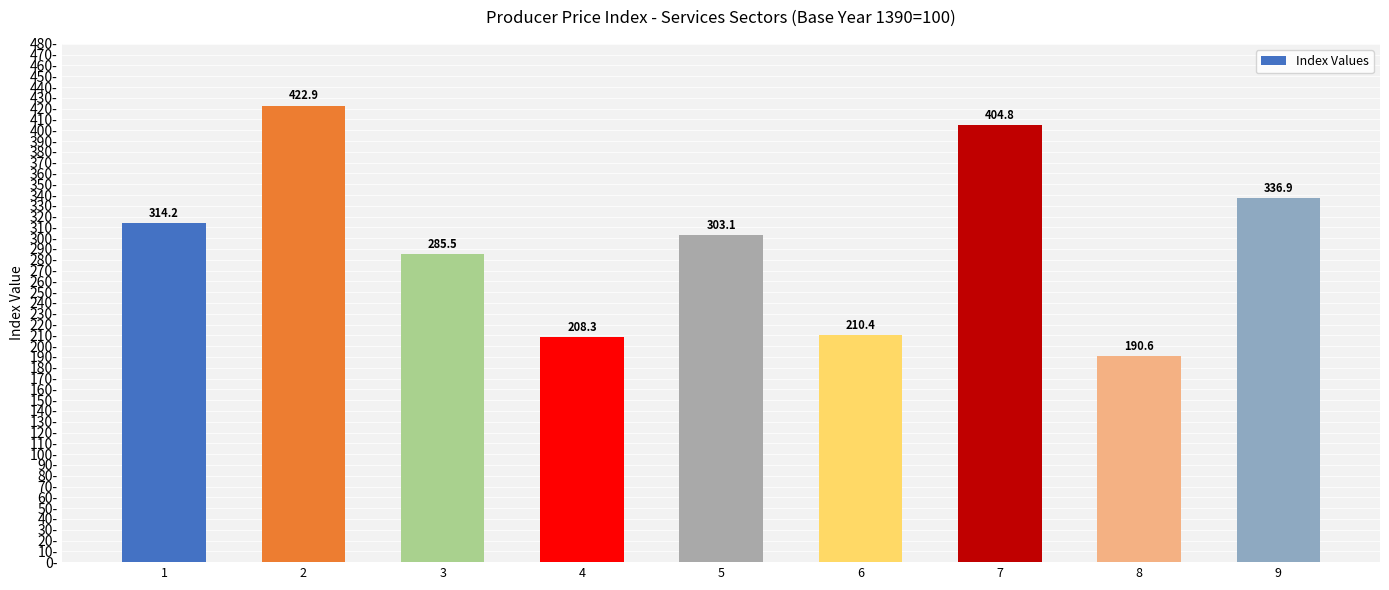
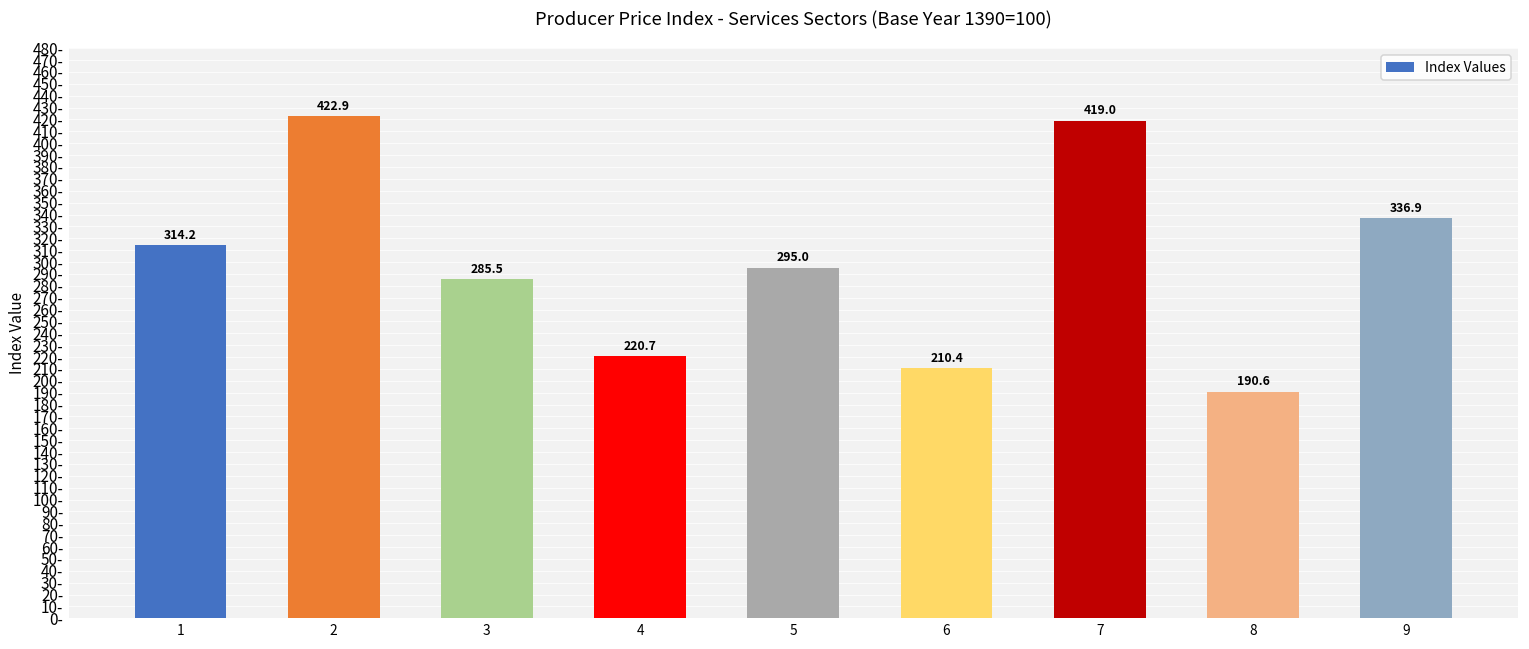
  {
    "1": 314.2,
    "2": 422.9,
    "3": 285.5,
-   "4": 208.3,
-   "5": 303.1,
+   "4": 220.7,
+   "5": 295.0,
    "6": 210.4,
-   "7": 404.8,
+   "7": 419.0,
    "8": 190.6,
    "9": 336.9
  }
